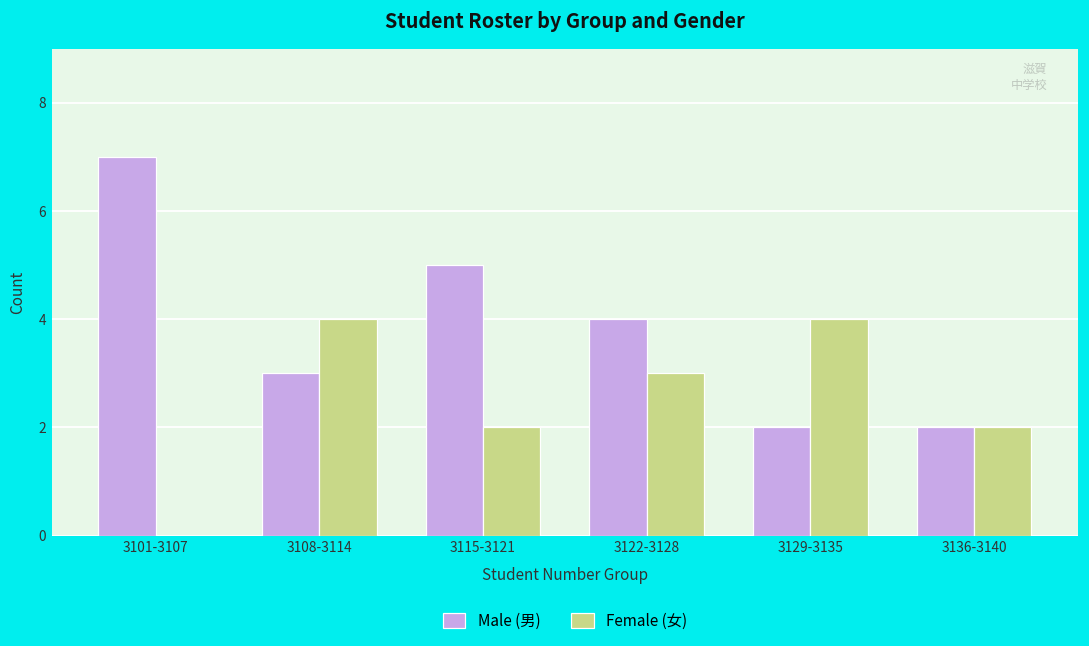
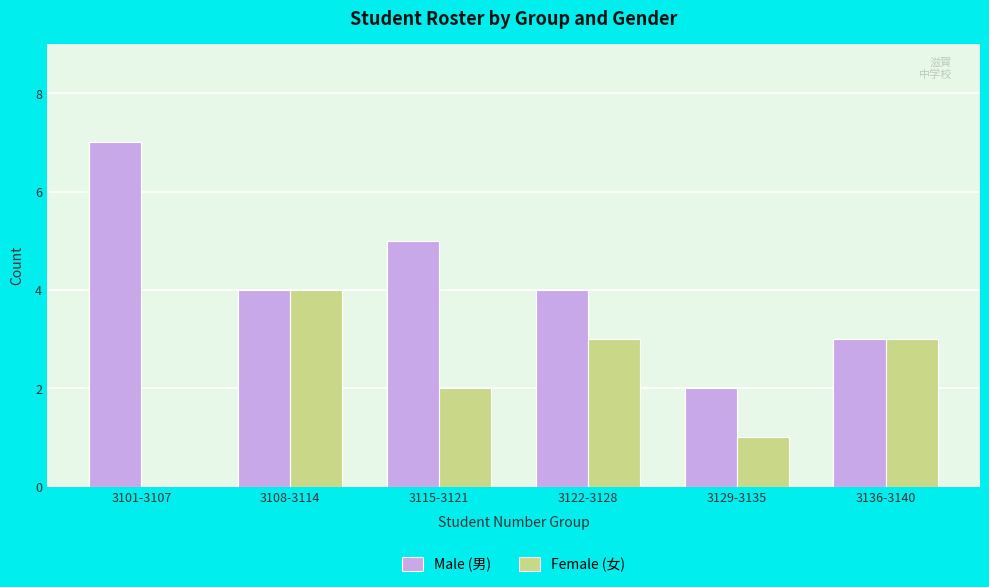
  {
    "Male (男)": {
      "3101-3107": 7,
-     "3108-3114": 3,
+     "3108-3114": 4,
      "3115-3121": 5,
      "3122-3128": 4,
      "3129-3135": 2,
-     "3136-3140": 2
+     "3136-3140": 3
    },
    "Female (女)": {
      "3101-3107": 0,
      "3108-3114": 4,
      "3115-3121": 2,
      "3122-3128": 3,
-     "3129-3135": 4,
-     "3136-3140": 2
+     "3129-3135": 1,
+     "3136-3140": 3
    }
  }
